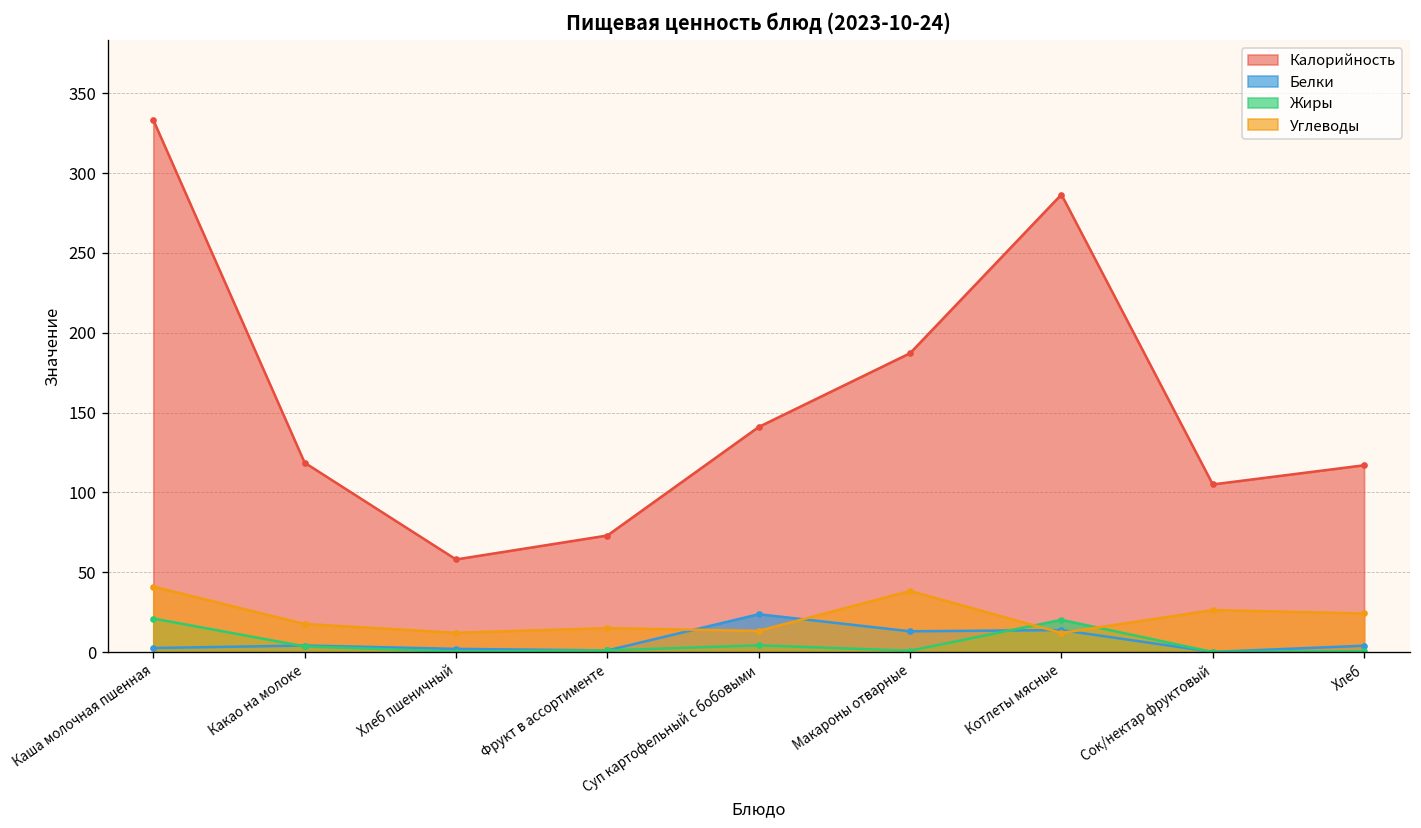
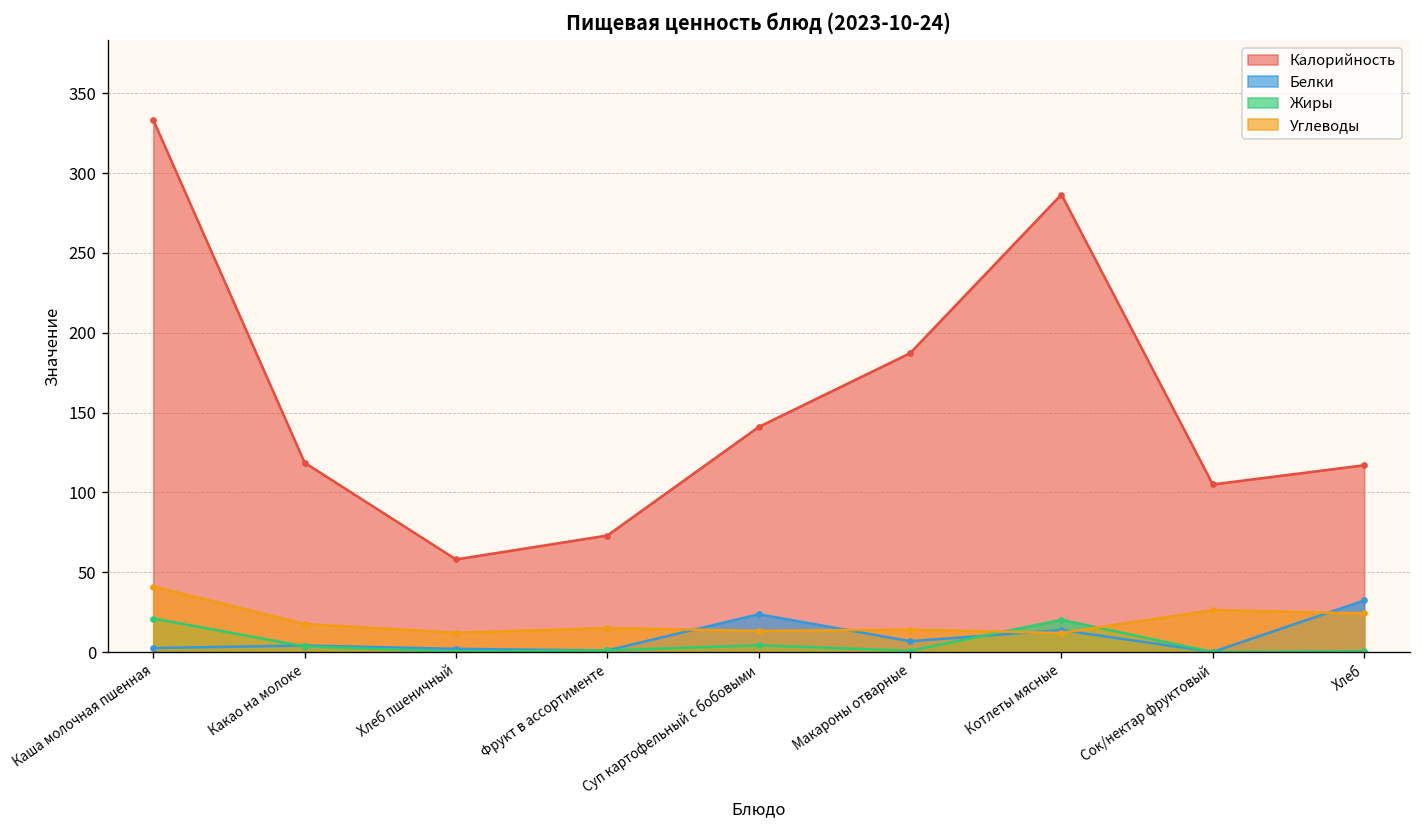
  {
    "Калорийность": {
      "Каша молочная пшенная": 333,
      "Какао на молоке": 119,
      "Хлеб пшеничный": 58,
      "Фрукт в ассортименте": 73,
      "Суп картофельный с бобовыми": 141,
      "Макароны отварные": 187,
      "Котлеты мясные": 287,
      "Сок/нектар фруктовый": 105,
      "Хлеб": 117
    },
    "Белки": {
      "Каша молочная пшенная": 3,
      "Суп картофельный с бобовыми": 24,
-     "Макароны отварные": 13,
-     "Хлеб": 4
+     "Макароны отварные": 7,
+     "Хлеб": 32
    },
    "Жиры": {
      "Каша молочная пшенная": 21,
      "Суп картофельный с бобовыми": 4,
      "Макароны отварные": 1,
      "Котлеты мясные": 20,
      "Хлеб": 1
    },
    "Углеводы": {
      "Каша молочная пшенная": 41,
      "Какао на молоке": 18,
      "Хлеб пшеничный": 12,
      "Фрукт в ассортименте": 15,
      "Суп картофельный с бобовыми": 13,
-     "Макароны отварные": 38,
+     "Макароны отварные": 14,
      "Сок/нектар фруктовый": 26,
      "Хлеб": 24
    }
  }
